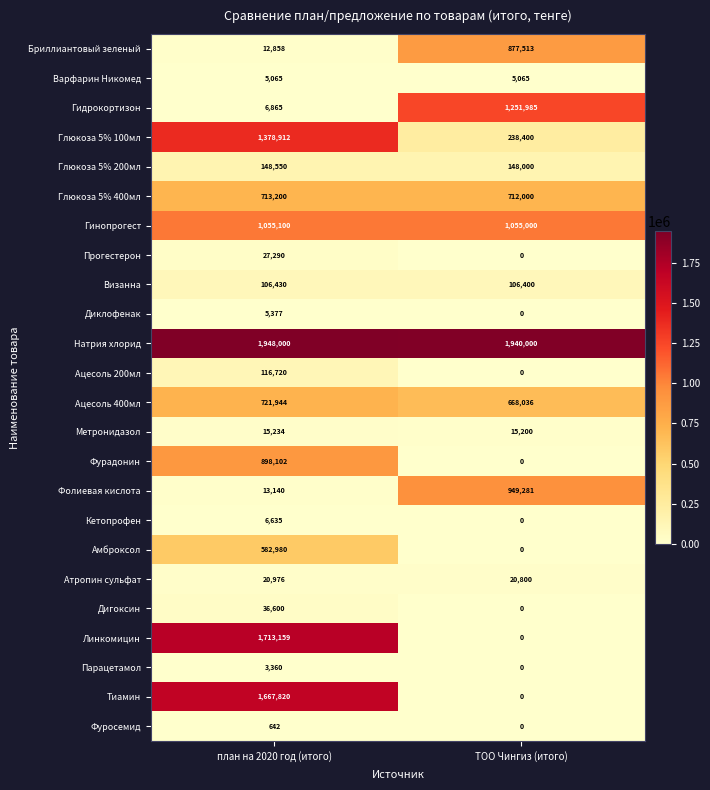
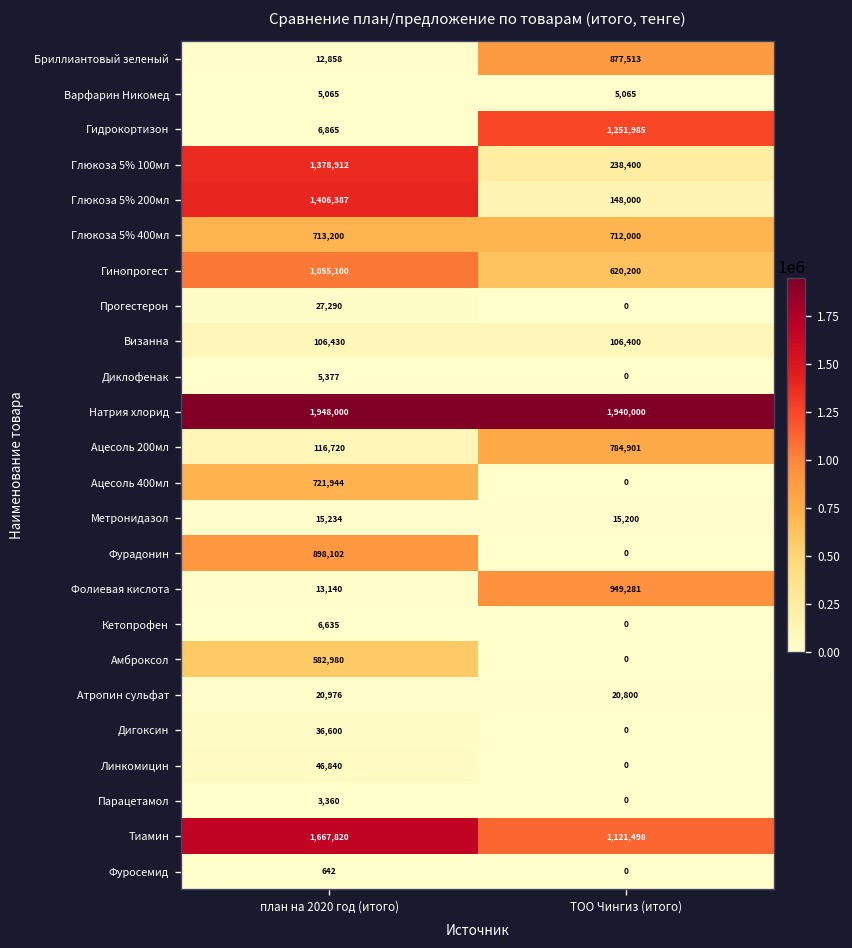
  {
    "Бриллиантовый зеленый": {
      "план на 2020 год (итого)": "12,858",
      "ТОО Чингиз (итого)": "877,513"
    },
    "Варфарин Никомед": {
      "план на 2020 год (итого)": "5,065",
      "ТОО Чингиз (итого)": "5,065"
    },
    "Гидрокортизон": {
      "план на 2020 год (итого)": "6,865",
      "ТОО Чингиз (итого)": "1,251,985"
    },
    "Глюкоза 5% 100мл": {
      "план на 2020 год (итого)": "1,378,912",
      "ТОО Чингиз (итого)": "238,400"
    },
    "Глюкоза 5% 200мл": {
-     "план на 2020 год (итого)": "148,550",
+     "план на 2020 год (итого)": "1,406,387",
      "ТОО Чингиз (итого)": "148,000"
    },
    "Глюкоза 5% 400мл": {
      "план на 2020 год (итого)": "713,200",
      "ТОО Чингиз (итого)": "712,000"
    },
    "Гинопрогест": {
      "план на 2020 год (итого)": "1,055,100",
-     "ТОО Чингиз (итого)": "1,055,000"
+     "ТОО Чингиз (итого)": "620,200"
    },
    "Прогестерон": {
      "план на 2020 год (итого)": "27,290",
      "ТОО Чингиз (итого)": "0"
    },
    "Визанна": {
      "план на 2020 год (итого)": "106,430",
      "ТОО Чингиз (итого)": "106,400"
    },
    "Диклофенак": {
      "план на 2020 год (итого)": "5,377",
      "ТОО Чингиз (итого)": "0"
    },
    "Натрия хлорид": {
      "план на 2020 год (итого)": "1,948,000",
      "ТОО Чингиз (итого)": "1,940,000"
    },
    "Ацесоль 200мл": {
      "план на 2020 год (итого)": "116,720",
-     "ТОО Чингиз (итого)": "0"
+     "ТОО Чингиз (итого)": "784,901"
    },
    "Ацесоль 400мл": {
      "план на 2020 год (итого)": "721,944",
-     "ТОО Чингиз (итого)": "668,036"
+     "ТОО Чингиз (итого)": "0"
    },
    "Метронидазол": {
      "план на 2020 год (итого)": "15,234",
      "ТОО Чингиз (итого)": "15,200"
    },
    "Фурадонин": {
      "план на 2020 год (итого)": "898,102",
      "ТОО Чингиз (итого)": "0"
    },
    "Фолиевая кислота": {
      "план на 2020 год (итого)": "13,140",
      "ТОО Чингиз (итого)": "949,281"
    },
    "Кетопрофен": {
      "план на 2020 год (итого)": "6,635",
      "ТОО Чингиз (итого)": "0"
    },
    "Амброксол": {
      "план на 2020 год (итого)": "582,980",
      "ТОО Чингиз (итого)": "0"
    },
    "Атропин сульфат": {
      "план на 2020 год (итого)": "20,976",
      "ТОО Чингиз (итого)": "20,800"
    },
    "Дигоксин": {
      "план на 2020 год (итого)": "36,600",
      "ТОО Чингиз (итого)": "0"
    },
    "Линкомицин": {
-     "план на 2020 год (итого)": "1,713,159",
+     "план на 2020 год (итого)": "46,840",
      "ТОО Чингиз (итого)": "0"
    },
    "Парацетамол": {
      "план на 2020 год (итого)": "3,360",
      "ТОО Чингиз (итого)": "0"
    },
    "Тиамин": {
      "план на 2020 год (итого)": "1,667,820",
-     "ТОО Чингиз (итого)": "0"
+     "ТОО Чингиз (итого)": "1,121,498"
    },
    "Фуросемид": {
      "план на 2020 год (итого)": "642",
      "ТОО Чингиз (итого)": "0"
    }
  }
